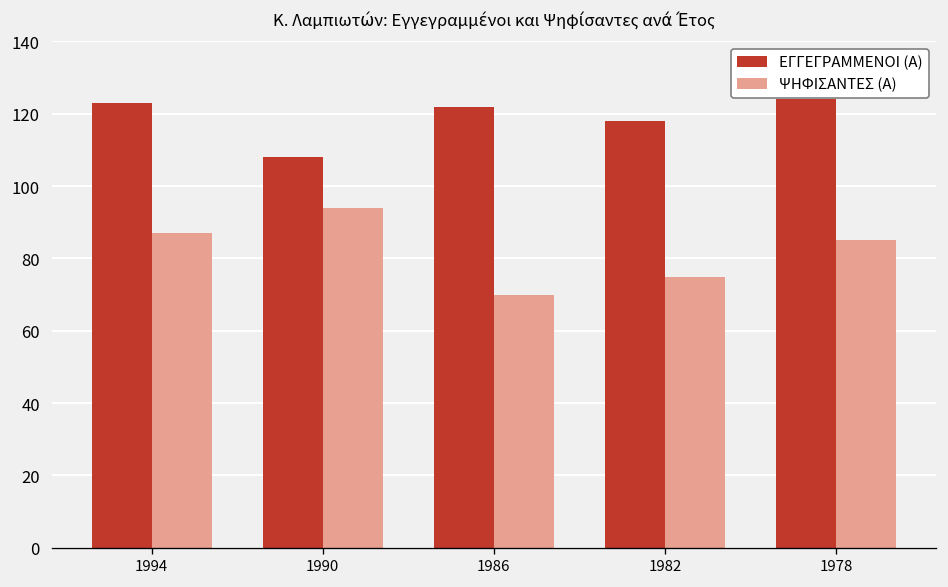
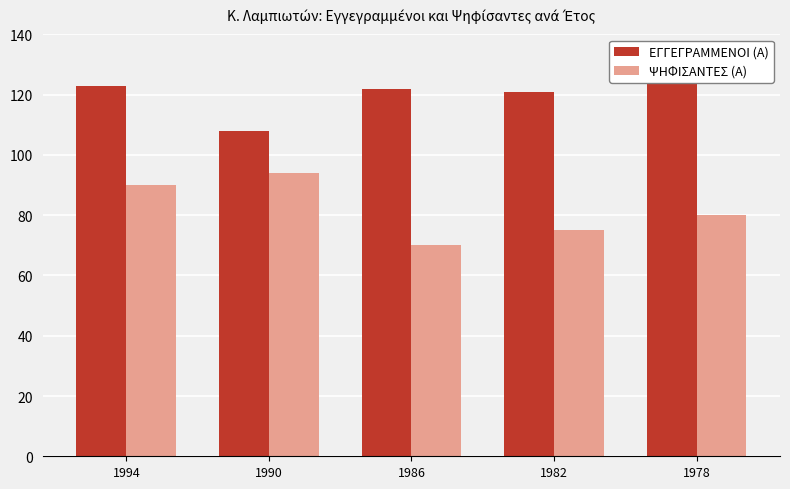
  {
    "ΕΓΓΕΓΡΑΜΜΕΝΟΙ (Α)": {
      "1994": 123,
      "1990": 108,
      "1986": 122,
-     "1982": 118
+     "1982": 121
    },
    "ΨΗΦΙΣΑΝΤΕΣ (Α)": {
-     "1994": 87,
+     "1994": 90,
      "1990": 94,
      "1986": 70,
      "1982": 75,
-     "1978": 85
+     "1978": 80
    }
  }
